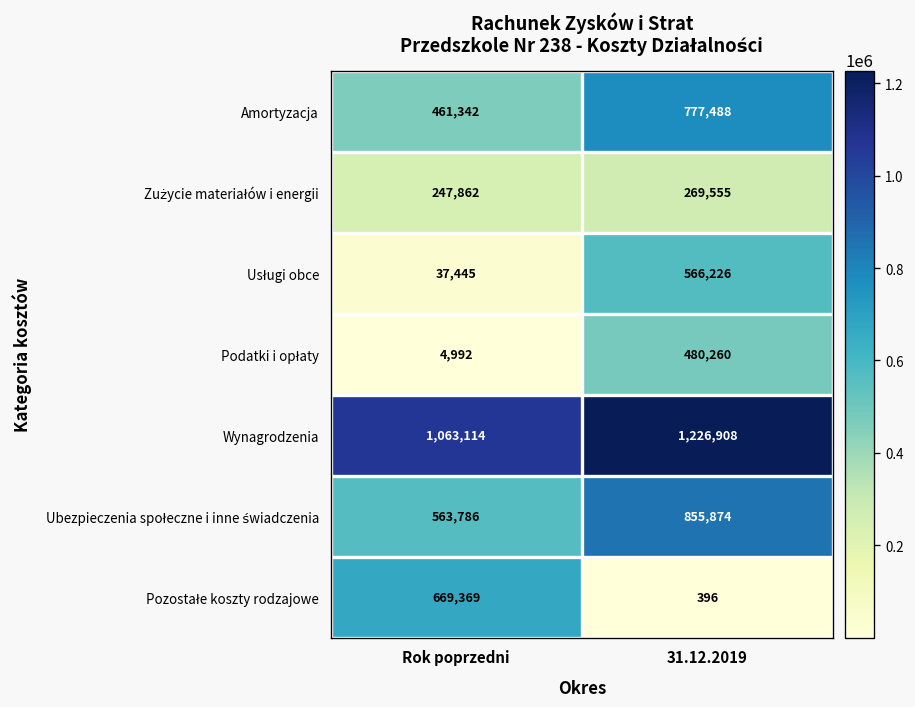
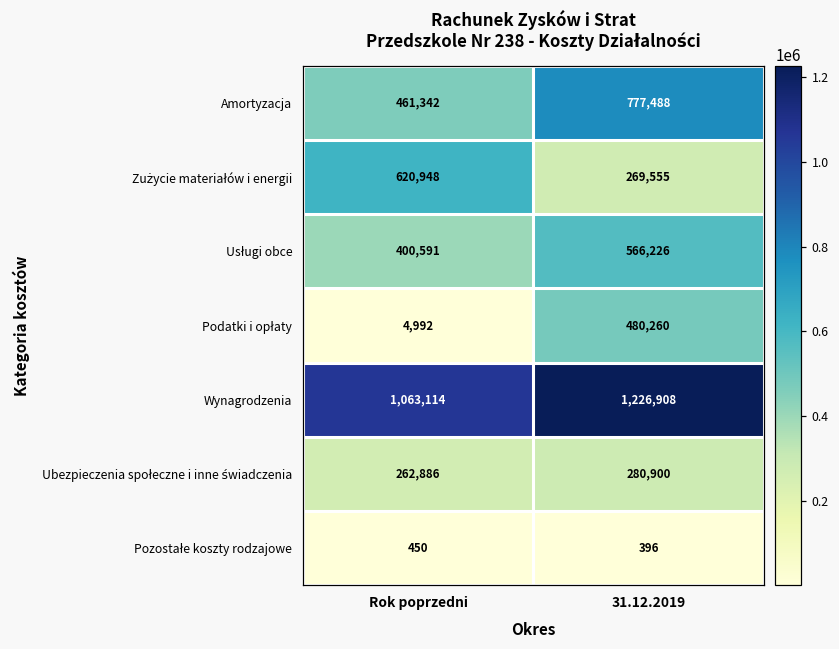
  {
    "Amortyzacja": {
      "Rok poprzedni": "461,342",
      "31.12.2019": "777,488"
    },
    "Zużycie materiałów i energii": {
-     "Rok poprzedni": "247,862",
+     "Rok poprzedni": "620,948",
      "31.12.2019": "269,555"
    },
    "Usługi obce": {
-     "Rok poprzedni": "37,445",
+     "Rok poprzedni": "400,591",
      "31.12.2019": "566,226"
    },
    "Podatki i opłaty": {
      "Rok poprzedni": "4,992",
      "31.12.2019": "480,260"
    },
    "Wynagrodzenia": {
      "Rok poprzedni": "1,063,114",
      "31.12.2019": "1,226,908"
    },
    "Ubezpieczenia społeczne i inne świadczenia": {
-     "Rok poprzedni": "563,786",
-     "31.12.2019": "855,874"
+     "Rok poprzedni": "262,886",
+     "31.12.2019": "280,900"
    },
    "Pozostałe koszty rodzajowe": {
-     "Rok poprzedni": "669,369",
+     "Rok poprzedni": "450",
      "31.12.2019": "396"
    }
  }
